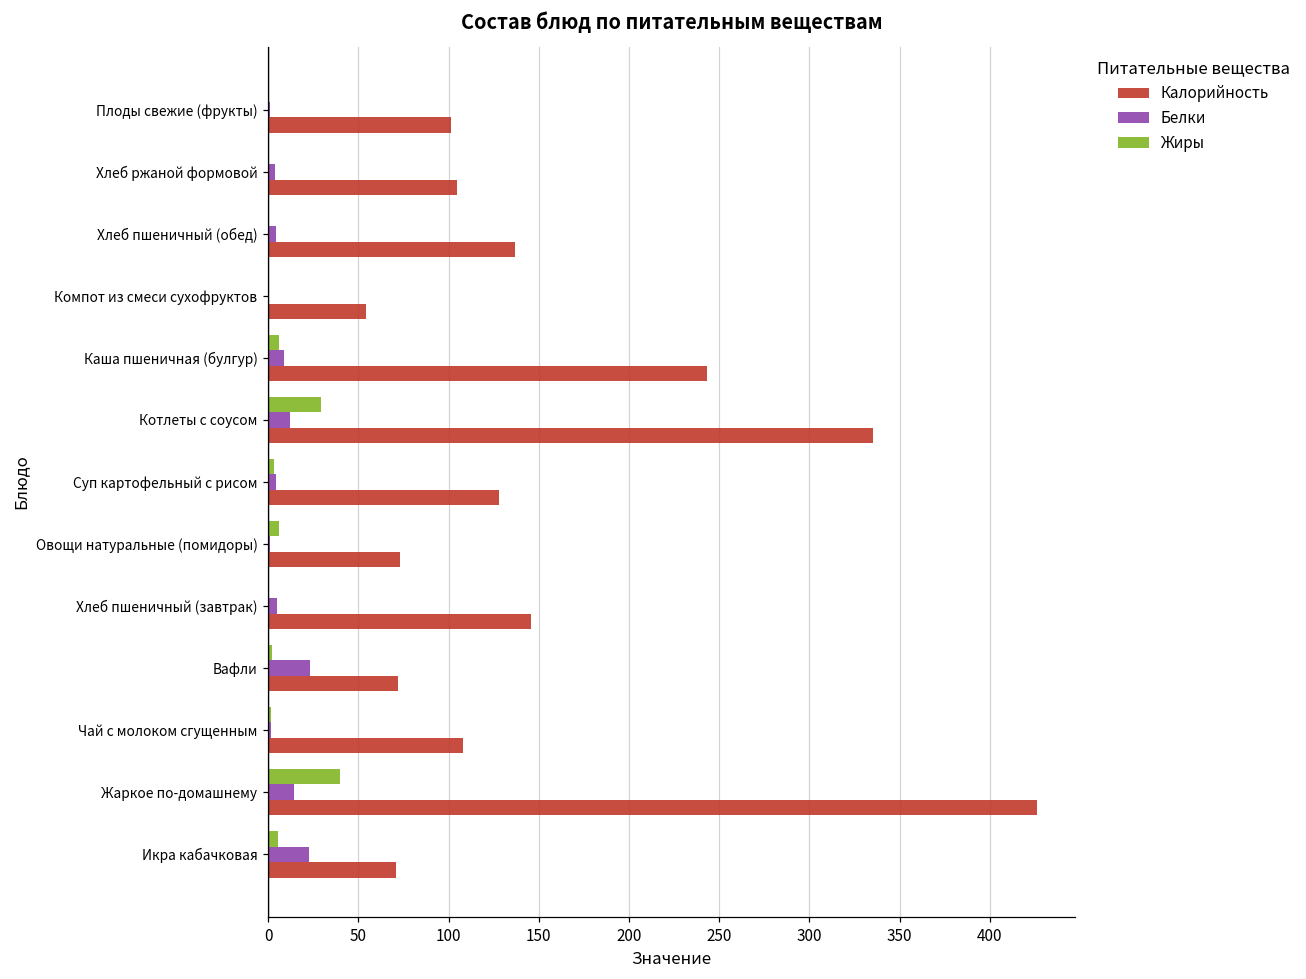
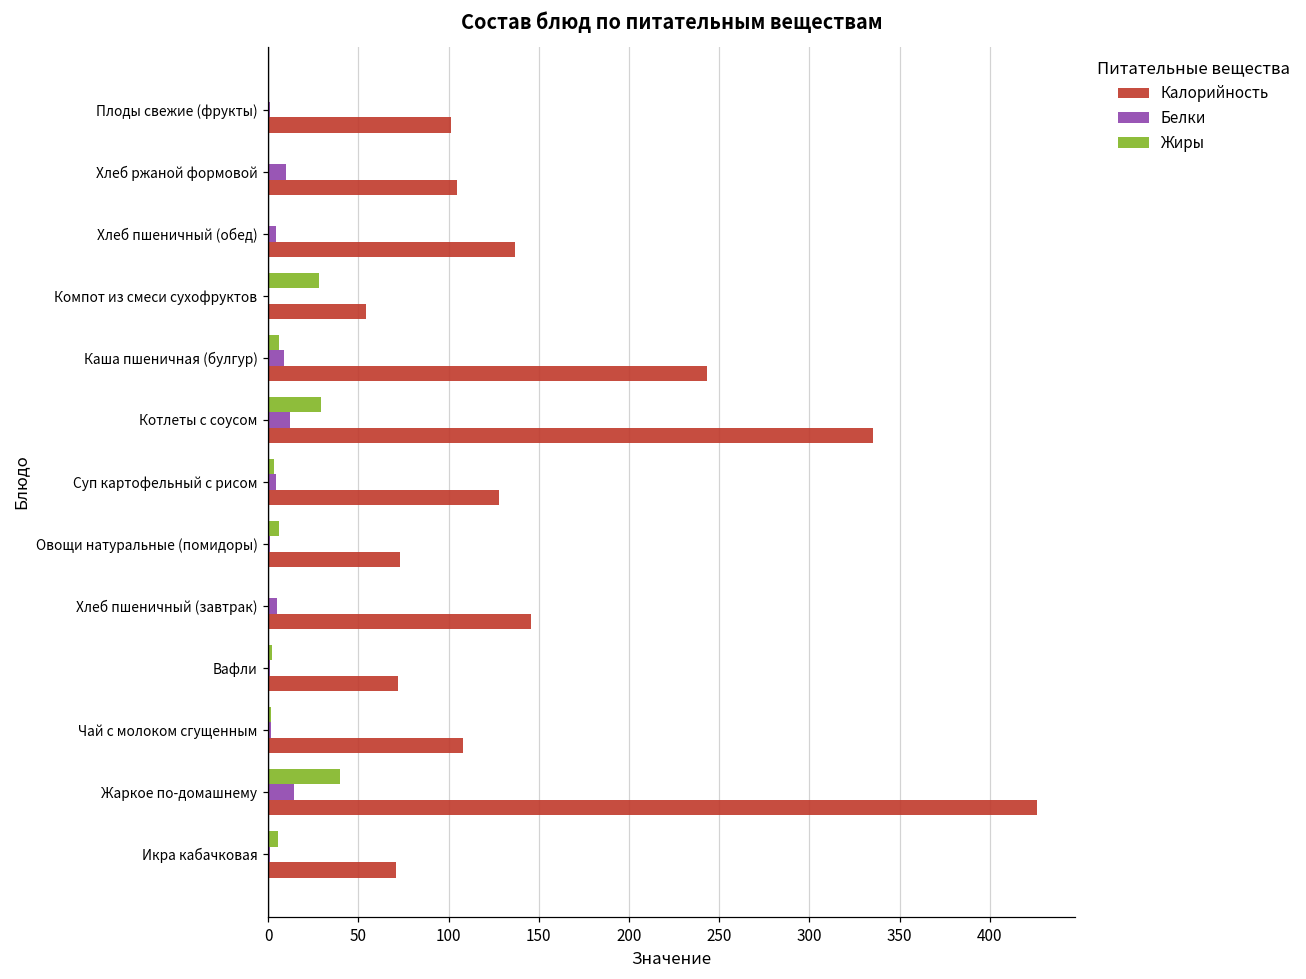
  {
    "Калорийность": {
      "Плоды свежие (фрукты)": 101,
      "Хлеб ржаной формовой": 104,
      "Хлеб пшеничный (обед)": 137,
      "Компот из смеси сухофруктов": 54,
      "Каша пшеничная (булгур)": 243,
      "Котлеты с соусом": 335,
      "Суп картофельный с рисом": 128,
      "Овощи натуральные (помидоры)": 73,
      "Хлеб пшеничный (завтрак)": 146,
      "Вафли": 72,
      "Чай с молоком сгущенным": 108,
      "Жаркое по-домашнему": 426,
      "Икра кабачковая": 71
    },
    "Белки": {
-     "Хлеб ржаной формовой": 4,
+     "Хлеб ржаной формовой": 10,
      "Хлеб пшеничный (обед)": 4,
      "Каша пшеничная (булгур)": 9,
      "Котлеты с соусом": 12,
      "Суп картофельный с рисом": 4,
      "Хлеб пшеничный (завтрак)": 5,
-     "Вафли": 23,
+     "Вафли": 1,
      "Чай с молоком сгущенным": 2,
      "Жаркое по-домашнему": 15,
-     "Икра кабачковая": 22
+     "Икра кабачковая": 1
    },
    "Жиры": {
-     "Компот из смеси сухофруктов": 0,
+     "Компот из смеси сухофруктов": 28,
      "Каша пшеничная (булгур)": 6,
      "Котлеты с соусом": 29,
      "Суп картофельный с рисом": 3,
      "Овощи натуральные (помидоры)": 6,
      "Вафли": 2,
      "Чай с молоком сгущенным": 2,
      "Жаркое по-домашнему": 40,
      "Икра кабачковая": 5
    }
  }
